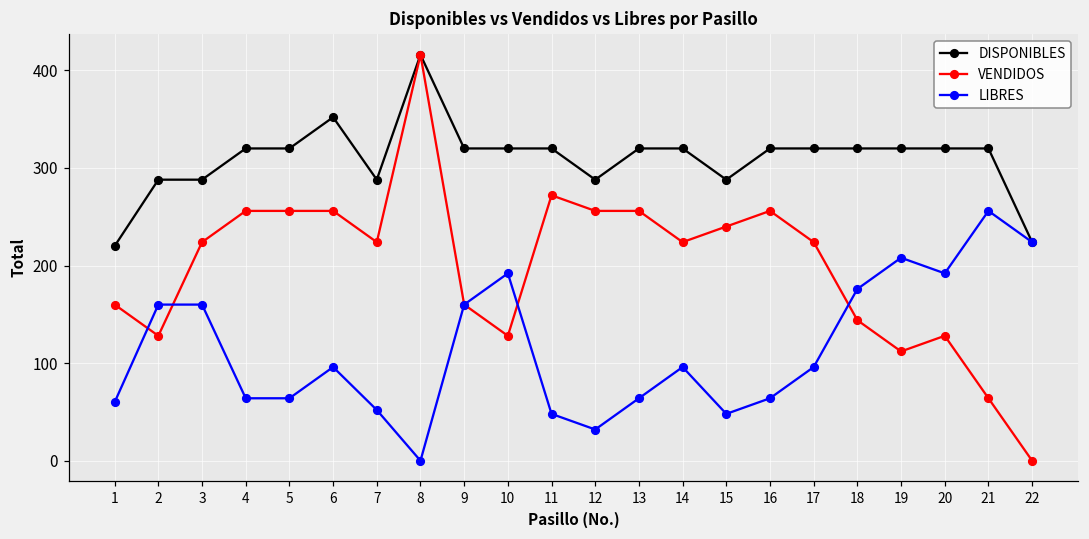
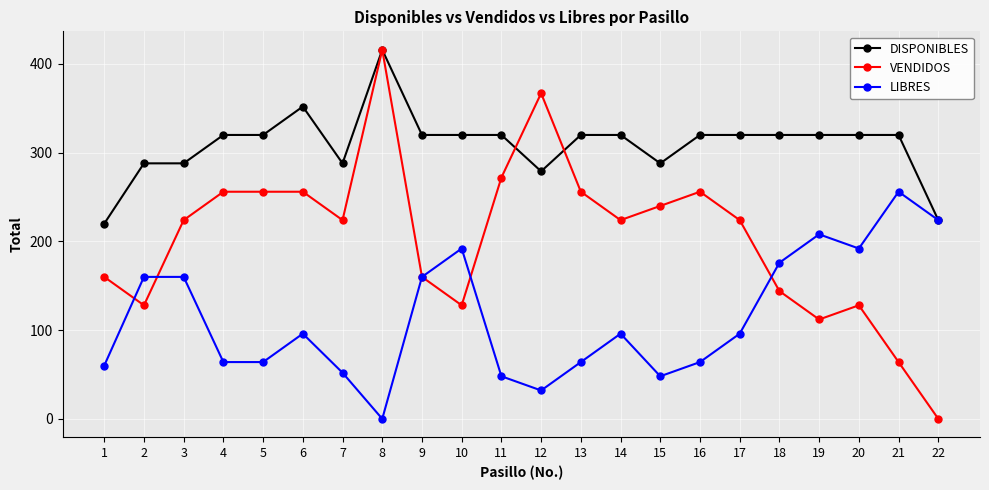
  {
    "DISPONIBLES": {
      "1": 220,
      "2": 290,
      "3": 290,
      "4": 320,
      "5": 320,
      "6": 350,
      "7": 290,
      "9": 320,
      "10": 320,
      "11": 320,
-     "12": 290,
+     "12": 280,
      "13": 320,
      "14": 320,
      "15": 290,
      "16": 320,
      "17": 320,
      "18": 320,
      "19": 320,
      "20": 320,
      "21": 320
    },
    "VENDIDOS": {
      "1": 160,
      "2": 130,
      "3": 220,
      "4": 260,
      "5": 260,
      "6": 260,
      "7": 220,
      "10": 130,
      "11": 270,
-     "12": 260,
+     "12": 370,
      "13": 260,
      "14": 220,
      "15": 240,
      "16": 260,
      "17": 220,
      "18": 140,
      "19": 110,
      "20": 130,
      "21": 60,
      "22": 0
    },
    "LIBRES": {
      "1": 60,
      "2": 160,
      "3": 160,
      "4": 60,
      "5": 60,
      "6": 100,
      "7": 50,
      "8": 0,
      "10": 190,
      "11": 50,
      "12": 30,
      "13": 60,
      "14": 100,
      "15": 50,
      "16": 60,
      "17": 100,
      "18": 180,
      "19": 210,
      "20": 190,
      "21": 260
    }
  }
